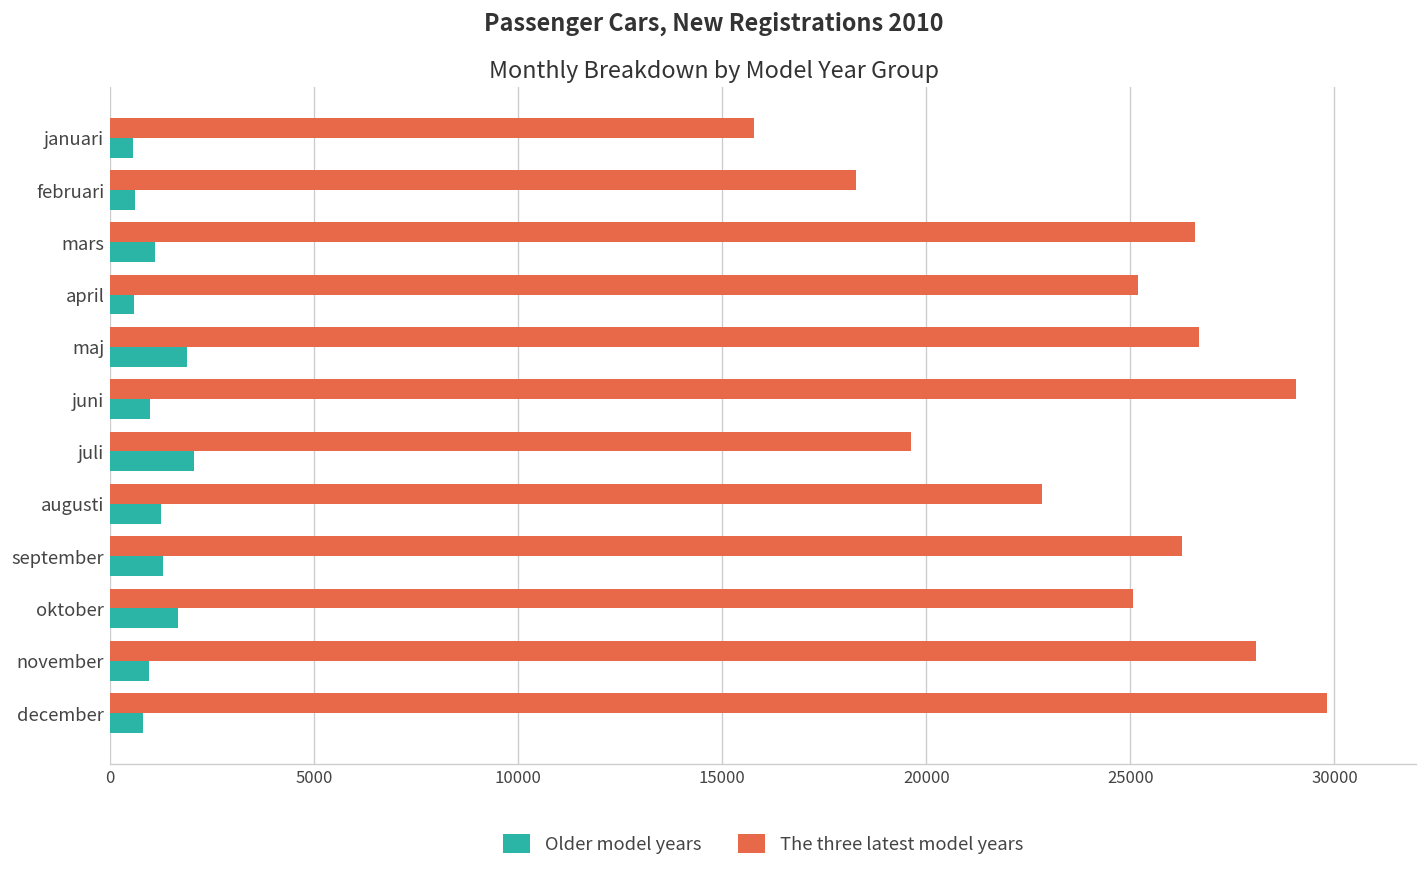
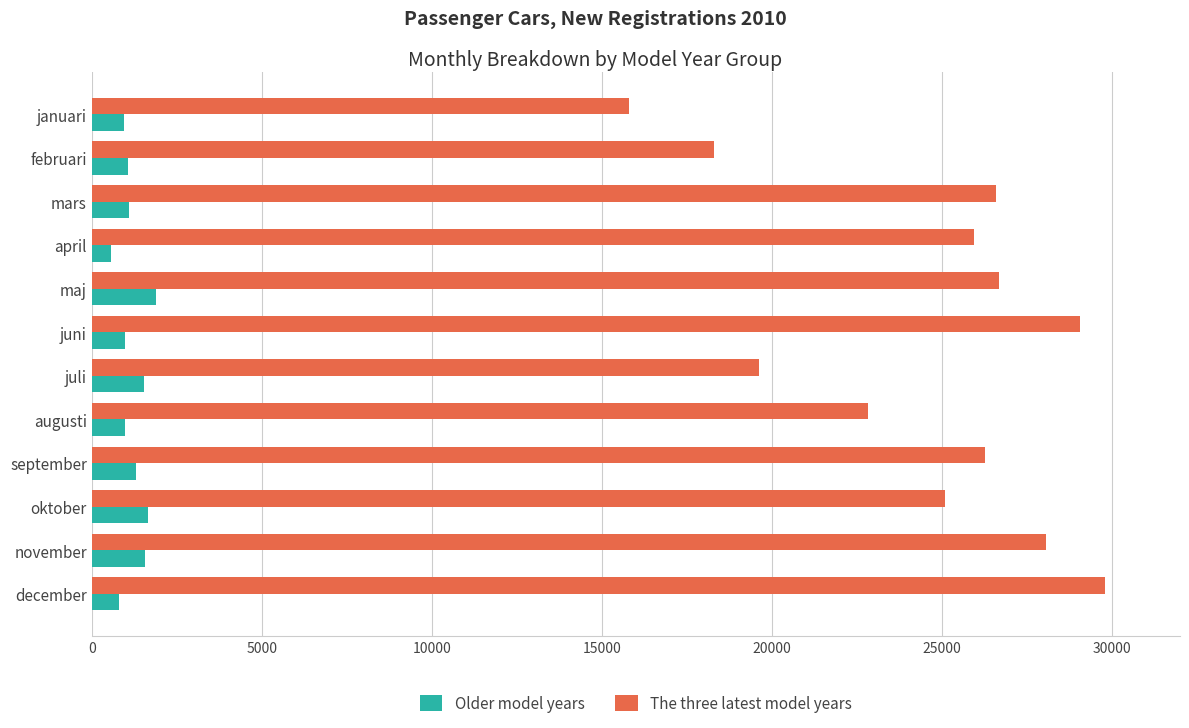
  {
    "Older model years": {
-     "januari": 600,
-     "februari": 600,
+     "januari": 1000,
+     "februari": 1100,
      "mars": 1100,
      "april": 600,
      "maj": 1900,
      "juni": 1000,
-     "juli": 2100,
-     "augusti": 1200,
+     "juli": 1500,
+     "augusti": 1000,
      "september": 1300,
      "oktober": 1700,
-     "november": 900,
+     "november": 1600,
      "december": 800
    },
    "The three latest model years": {
      "januari": 15800,
      "februari": 18300,
      "mars": 26600,
-     "april": 25200,
+     "april": 25900,
      "maj": 26700,
      "juni": 29100,
      "juli": 19600,
      "augusti": 22800,
      "september": 26300,
      "oktober": 25100,
      "november": 28100,
      "december": 29800
    }
  }
